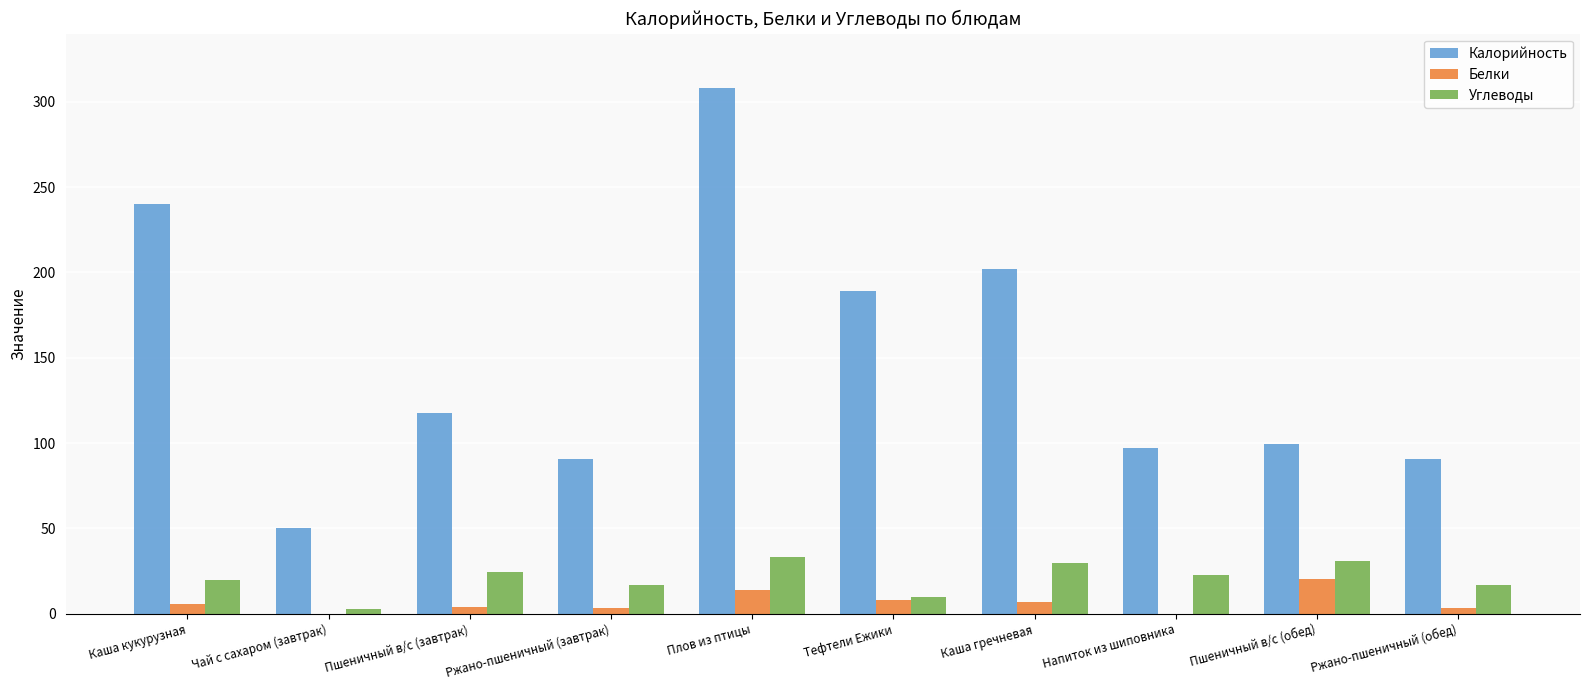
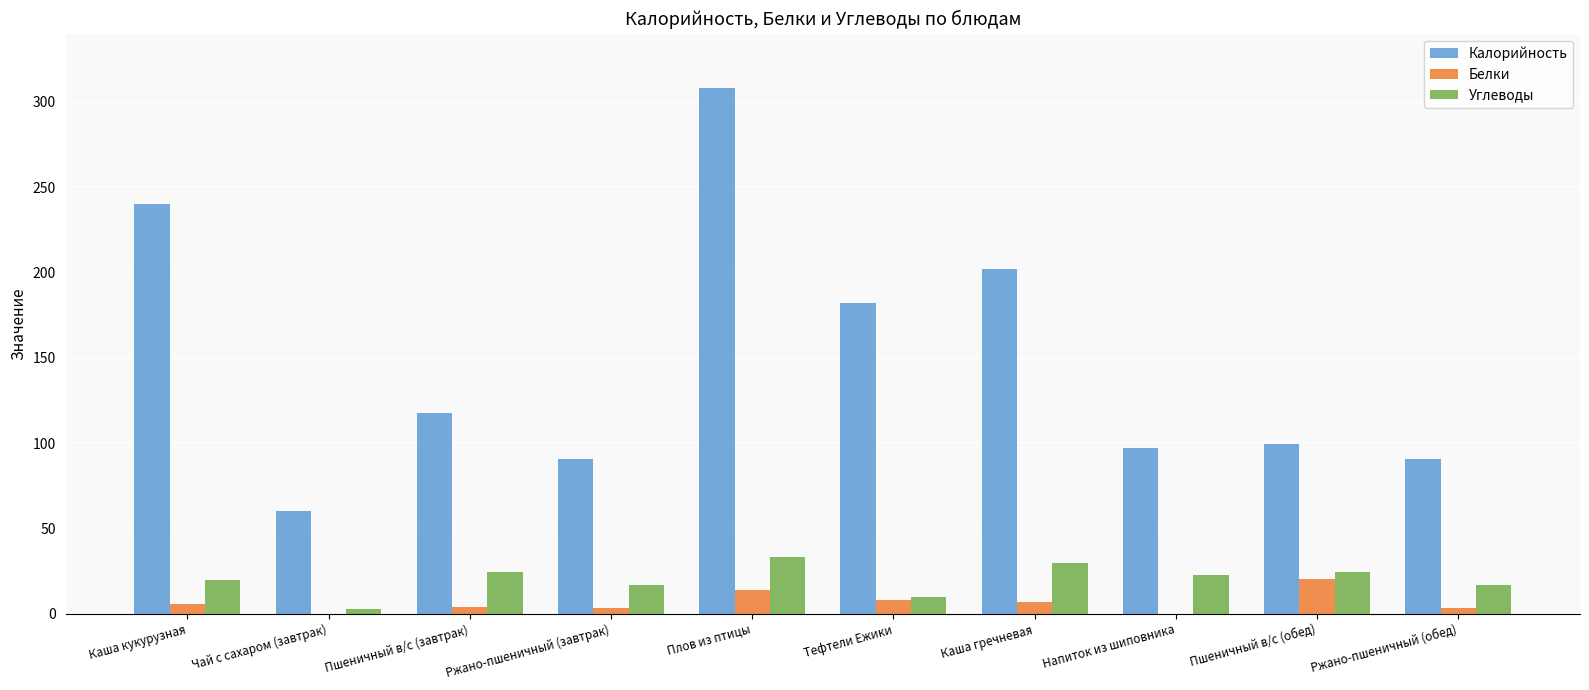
  {
    "Калорийность": {
      "Каша кукурузная": 240,
-     "Чай с сахаром (завтрак)": 50,
+     "Чай с сахаром (завтрак)": 60,
      "Пшеничный в/с (завтрак)": 118,
      "Ржано-пшеничный (завтрак)": 91,
      "Плов из птицы": 308,
-     "Тефтели Ежики": 189,
+     "Тефтели Ежики": 182,
      "Каша гречневая": 202,
      "Напиток из шиповника": 97,
      "Пшеничный в/с (обед)": 100,
      "Ржано-пшеничный (обед)": 91
    },
    "Белки": {
      "Каша кукурузная": 6,
      "Пшеничный в/с (завтрак)": 4,
      "Ржано-пшеничный (завтрак)": 3,
      "Плов из птицы": 14,
      "Тефтели Ежики": 8,
      "Каша гречневая": 7,
      "Напиток из шиповника": 0,
      "Пшеничный в/с (обед)": 21,
      "Ржано-пшеничный (обед)": 3
    },
    "Углеводы": {
      "Каша кукурузная": 20,
      "Чай с сахаром (завтрак)": 3,
      "Пшеничный в/с (завтрак)": 25,
      "Ржано-пшеничный (завтрак)": 17,
      "Плов из птицы": 33,
      "Тефтели Ежики": 10,
      "Каша гречневая": 30,
      "Напиток из шиповника": 23,
-     "Пшеничный в/с (обед)": 31,
+     "Пшеничный в/с (обед)": 25,
      "Ржано-пшеничный (обед)": 17
    }
  }
